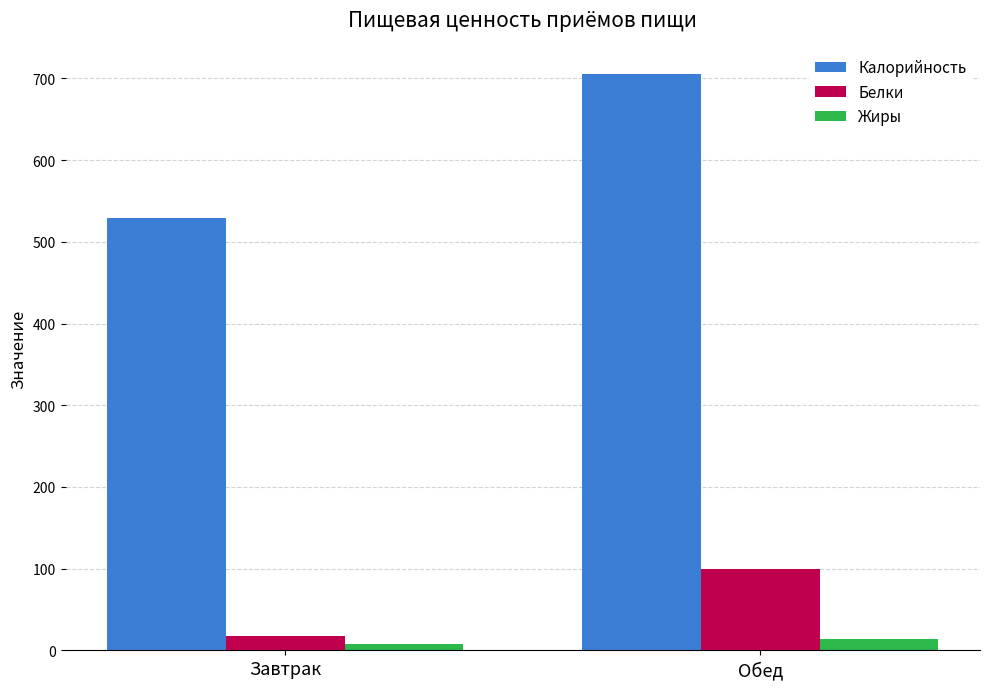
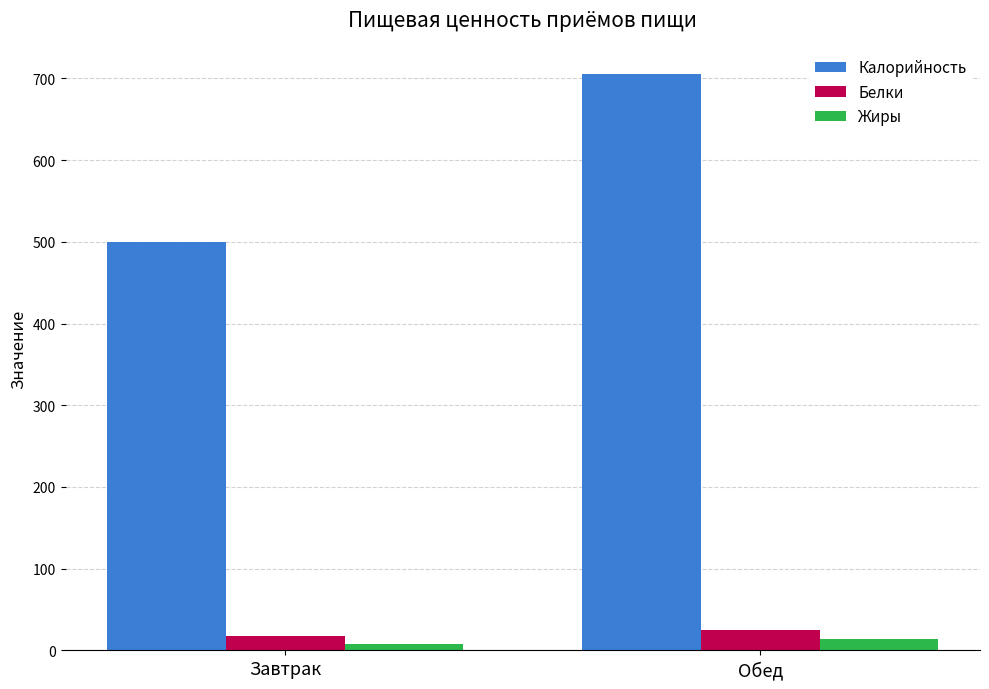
  {
    "Калорийность": {
-     "Завтрак": 530,
+     "Завтрак": 500,
      "Обед": 710
    },
    "Белки": {
      "Завтрак": 20,
-     "Обед": 100
+     "Обед": 20
    },
    "Жиры": {
      "Завтрак": 10,
      "Обед": 10
    }
  }
